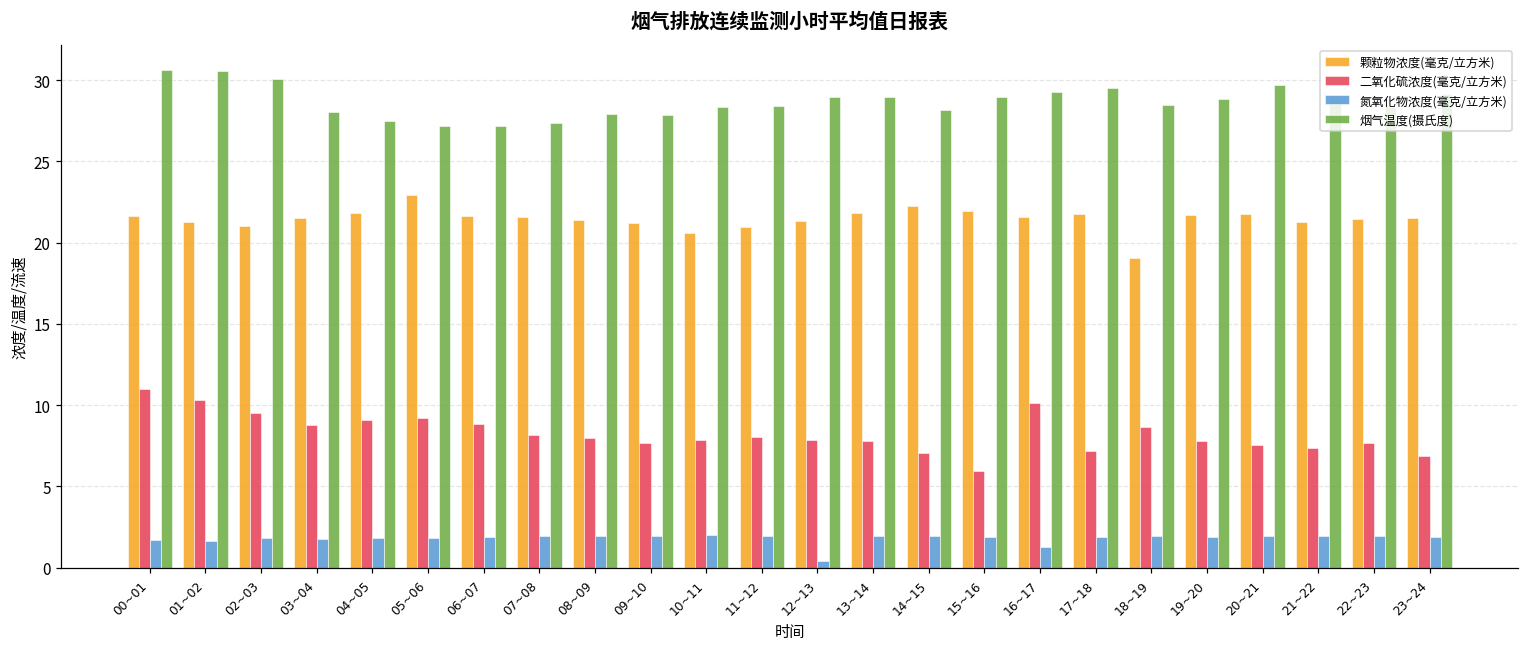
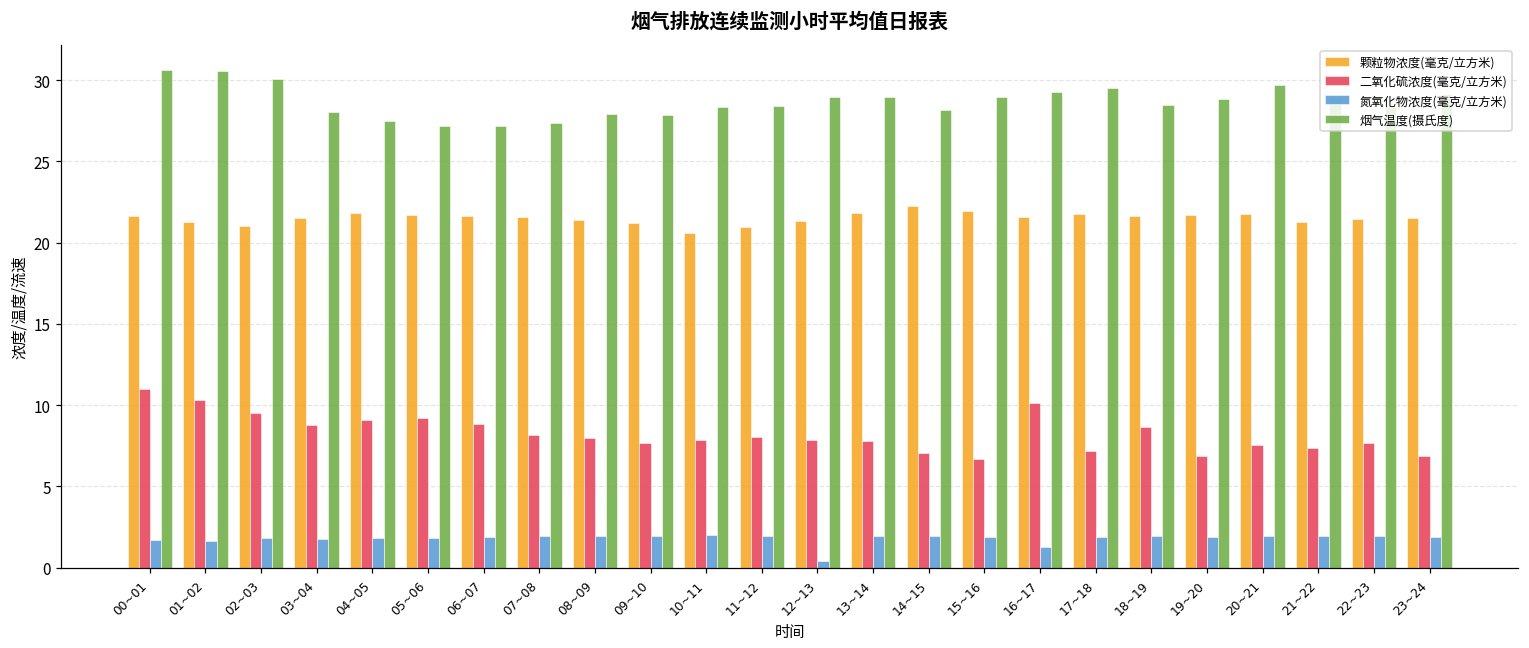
  {
    "颗粒物浓度(毫克/立方米)": {
      "00~01": 21.7,
      "01~02": 21.3,
      "02~03": 21.0,
      "03~04": 21.5,
      "04~05": 21.8,
-     "05~06": 23.0,
+     "05~06": 21.7,
      "06~07": 21.6,
      "07~08": 21.6,
      "08~09": 21.4,
      "09~10": 21.2,
      "10~11": 20.6,
      "11~12": 20.9,
      "12~13": 21.3,
      "13~14": 21.8,
      "14~15": 22.2,
      "15~16": 21.9,
      "16~17": 21.6,
      "17~18": 21.8,
-     "18~19": 19.1,
+     "18~19": 21.6,
      "19~20": 21.7,
      "20~21": 21.8,
      "21~22": 21.3,
      "22~23": 21.5,
      "23~24": 21.5
    },
    "二氧化硫浓度(毫克/立方米)": {
      "00~01": 11.0,
      "01~02": 10.3,
      "02~03": 9.6,
      "03~04": 8.8,
      "04~05": 9.1,
      "05~06": 9.2,
      "06~07": 8.8,
      "07~08": 8.2,
      "08~09": 8.0,
      "09~10": 7.7,
      "10~11": 7.8,
      "11~12": 8.1,
      "12~13": 7.9,
      "13~14": 7.8,
      "14~15": 7.1,
-     "15~16": 6.0,
+     "15~16": 6.7,
      "16~17": 10.1,
      "17~18": 7.2,
      "18~19": 8.7,
-     "19~20": 7.8,
+     "19~20": 6.9,
      "20~21": 7.6,
      "21~22": 7.4,
      "22~23": 7.7,
      "23~24": 6.9
    },
    "氮氧化物浓度(毫克/立方米)": {
      "00~01": 1.7,
      "01~02": 1.7,
      "02~03": 1.8,
      "03~04": 1.8,
      "04~05": 1.9,
      "05~06": 1.8,
      "06~07": 1.9,
      "07~08": 1.9,
      "08~09": 1.9,
      "09~10": 1.9,
      "10~11": 2.0,
      "11~12": 1.9,
      "12~13": 0.4,
      "13~14": 1.9,
      "14~15": 2.0,
      "15~16": 1.9,
      "16~17": 1.3,
      "17~18": 1.9,
      "18~19": 2.0,
      "19~20": 1.9,
      "20~21": 1.9,
      "21~22": 1.9,
      "22~23": 2.0,
      "23~24": 1.9
    },
    "烟气温度(摄氏度)": {
      "00~01": 30.6,
      "01~02": 30.6,
      "02~03": 30.1,
      "03~04": 28.1,
      "04~05": 27.5,
      "05~06": 27.2,
      "06~07": 27.2,
      "07~08": 27.3,
      "08~09": 27.9,
      "09~10": 27.8,
      "10~11": 28.4,
      "11~12": 28.4,
      "12~13": 29.0,
      "13~14": 29.0,
      "14~15": 28.2,
      "15~16": 29.0,
      "16~17": 29.3,
      "17~18": 29.6,
      "18~19": 28.5,
      "19~20": 28.8,
      "20~21": 29.7
    }
  }
